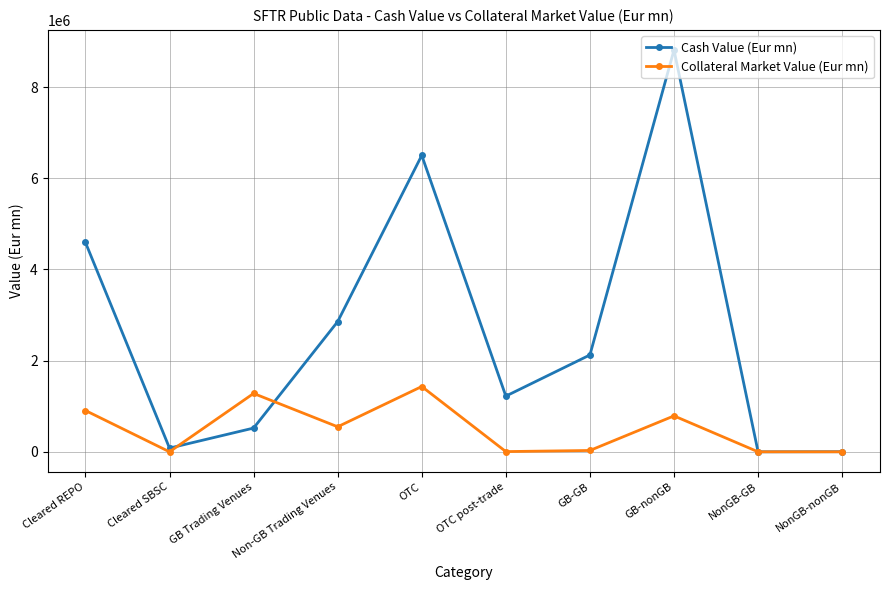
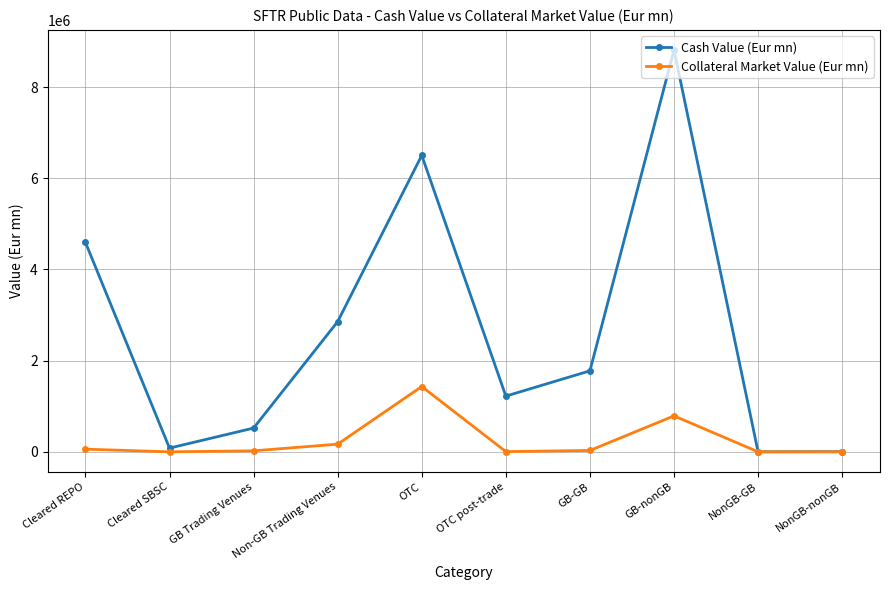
  {
    "Cash Value (Eur mn)": {
      "Cleared REPO": 4600000,
      "Cleared SBSC": 100000,
      "GB Trading Venues": 500000,
      "Non-GB Trading Venues": 2900000,
      "OTC": 6500000,
      "OTC post-trade": 1200000,
-     "GB-GB": 2100000
+     "GB-GB": 1800000
    },
    "Collateral Market Value (Eur mn)": {
-     "Cleared REPO": 900000,
+     "Cleared REPO": 100000,
      "Cleared SBSC": 0,
-     "GB Trading Venues": 1300000,
-     "Non-GB Trading Venues": 500000,
+     "GB Trading Venues": 0,
+     "Non-GB Trading Venues": 200000,
      "OTC": 1400000,
      "OTC post-trade": 0,
      "GB-GB": 0,
      "GB-nonGB": 800000
    }
  }
